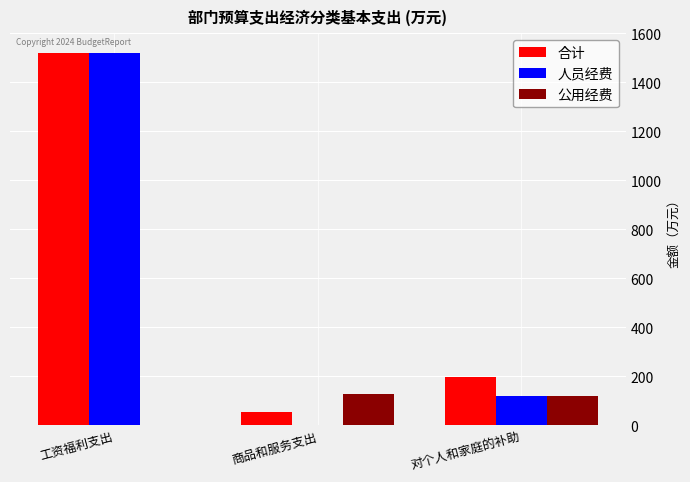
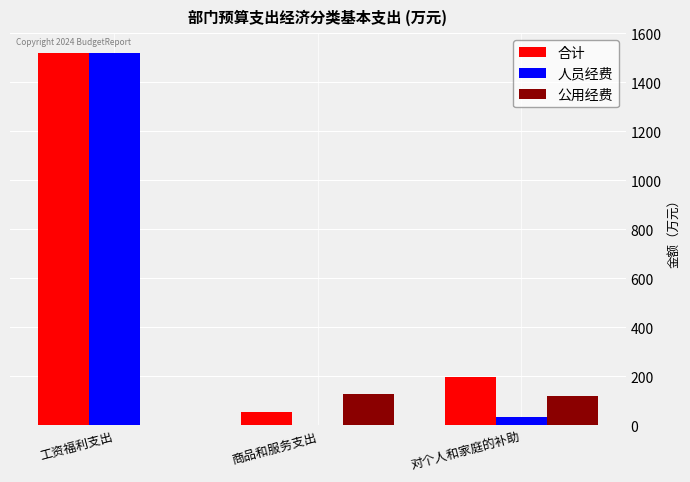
  {
    "合计": {
      "商品和服务支出": 50,
      "对个人和家庭的补助": 200
    },
    "人员经费": {
      "商品和服务支出": 0,
-     "对个人和家庭的补助": 120
+     "对个人和家庭的补助": 30
    },
    "公用经费": {
      "工资福利支出": 0,
      "商品和服务支出": 130,
      "对个人和家庭的补助": 120
    }
  }
